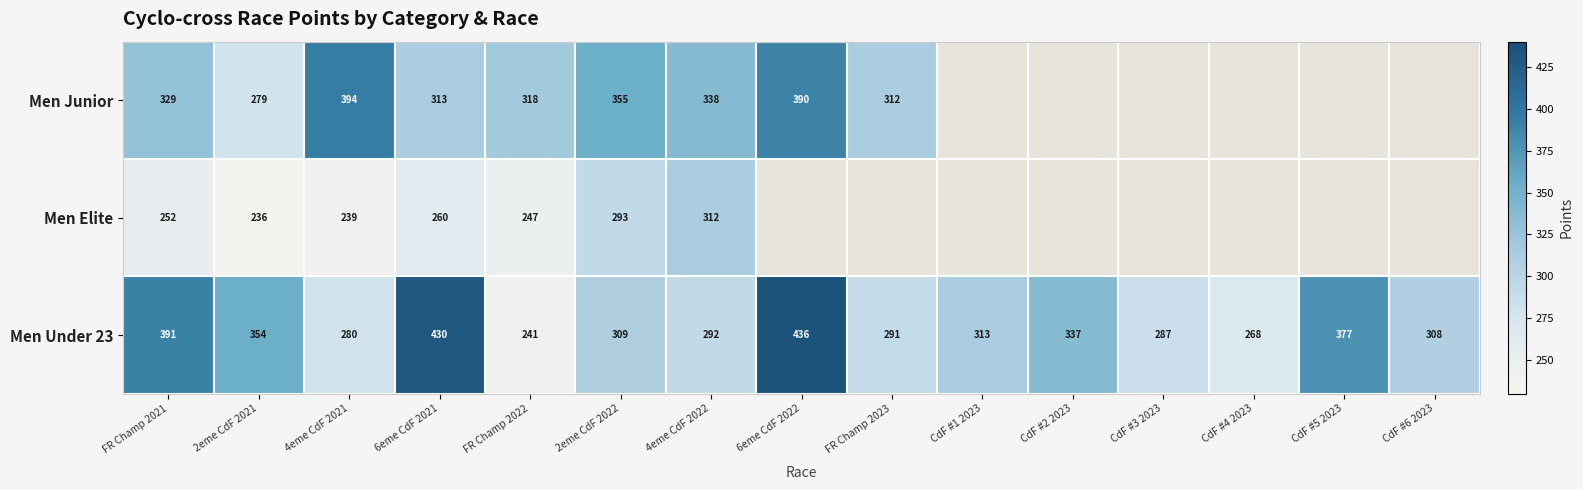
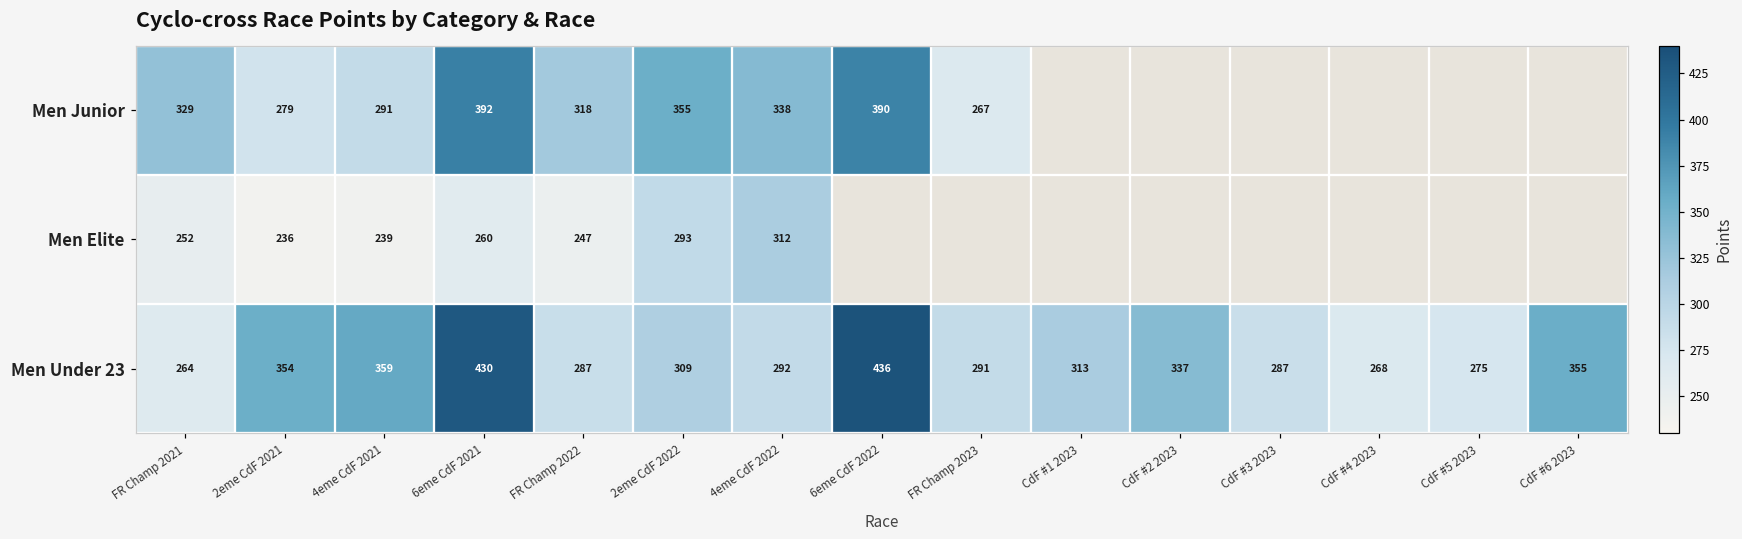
  {
    "Men Junior": {
      "FR Champ 2021": 329,
      "2eme CdF 2021": 279,
-     "4eme CdF 2021": 394,
-     "6eme CdF 2021": 313,
+     "4eme CdF 2021": 291,
+     "6eme CdF 2021": 392,
      "FR Champ 2022": 318,
      "2eme CdF 2022": 355,
      "4eme CdF 2022": 338,
      "6eme CdF 2022": 390,
-     "FR Champ 2023": 312
+     "FR Champ 2023": 267
    },
    "Men Elite": {
      "FR Champ 2021": 252,
      "2eme CdF 2021": 236,
      "4eme CdF 2021": 239,
      "6eme CdF 2021": 260,
      "FR Champ 2022": 247,
      "2eme CdF 2022": 293,
      "4eme CdF 2022": 312
    },
    "Men Under 23": {
-     "FR Champ 2021": 391,
+     "FR Champ 2021": 264,
      "2eme CdF 2021": 354,
-     "4eme CdF 2021": 280,
+     "4eme CdF 2021": 359,
      "6eme CdF 2021": 430,
-     "FR Champ 2022": 241,
+     "FR Champ 2022": 287,
      "2eme CdF 2022": 309,
      "4eme CdF 2022": 292,
      "6eme CdF 2022": 436,
      "FR Champ 2023": 291,
      "CdF #1 2023": 313,
      "CdF #2 2023": 337,
      "CdF #3 2023": 287,
      "CdF #4 2023": 268,
-     "CdF #5 2023": 377,
-     "CdF #6 2023": 308
+     "CdF #5 2023": 275,
+     "CdF #6 2023": 355
    }
  }
